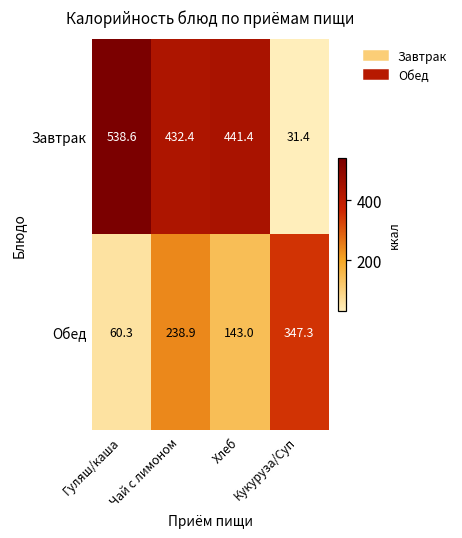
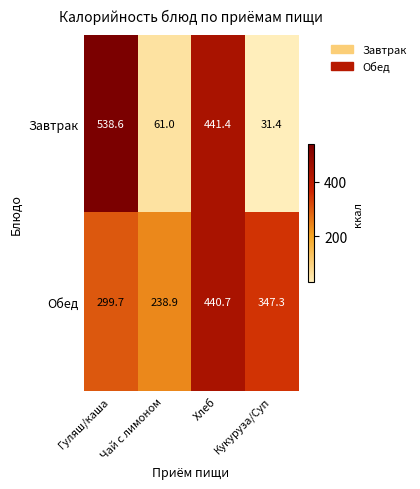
  {
    "Завтрак": {
      "Гуляш/каша": 538.6,
-     "Чай с лимоном": 432.4,
+     "Чай с лимоном": 61.0,
      "Хлеб": 441.4,
      "Кукуруза/Суп": 31.4
    },
    "Обед": {
-     "Гуляш/каша": 60.3,
+     "Гуляш/каша": 299.7,
      "Чай с лимоном": 238.9,
-     "Хлеб": 143.0,
+     "Хлеб": 440.7,
      "Кукуруза/Суп": 347.3
    }
  }
